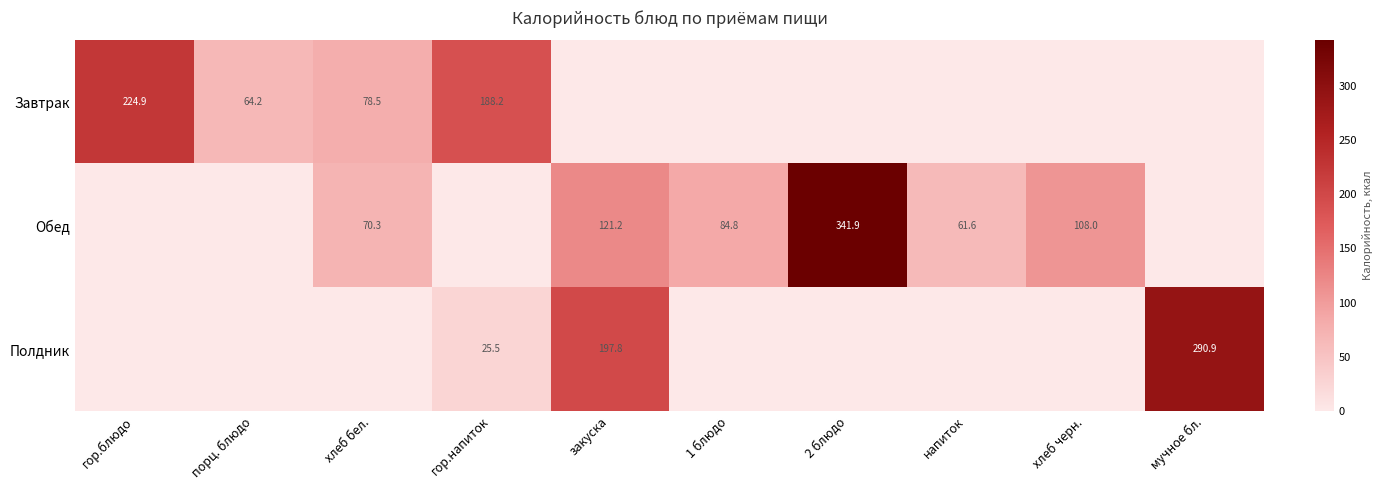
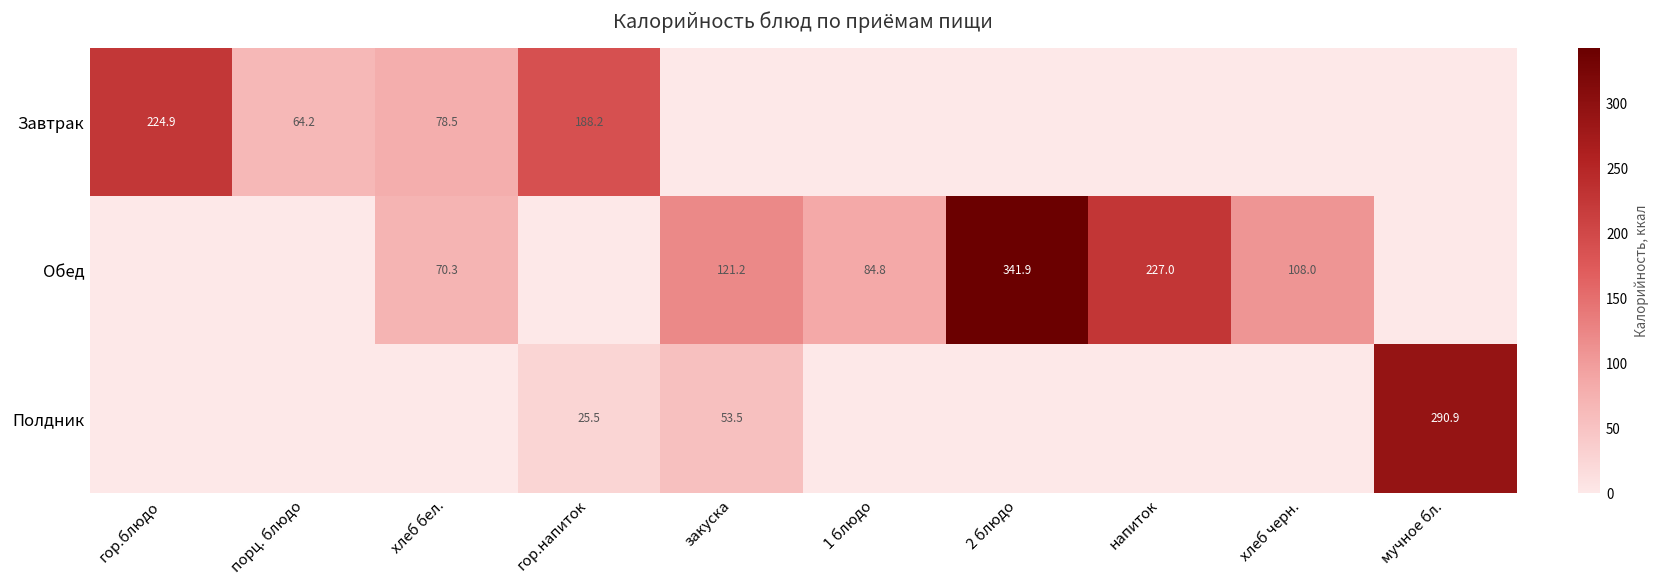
  {
    "Завтрак": {
      "гор.блюдо": 224.9,
      "порц. блюдо": 64.2,
      "хлеб бел.": 78.5,
      "гор.напиток": 188.2
    },
    "Обед": {
      "хлеб бел.": 70.3,
      "закуска": 121.2,
      "1 блюдо": 84.8,
      "2 блюдо": 341.9,
-     "напиток": 61.6,
+     "напиток": 227.0,
      "хлеб черн.": 108.0
    },
    "Полдник": {
      "гор.напиток": 25.5,
-     "закуска": 197.8,
+     "закуска": 53.5,
      "мучное бл.": 290.9
    }
  }
